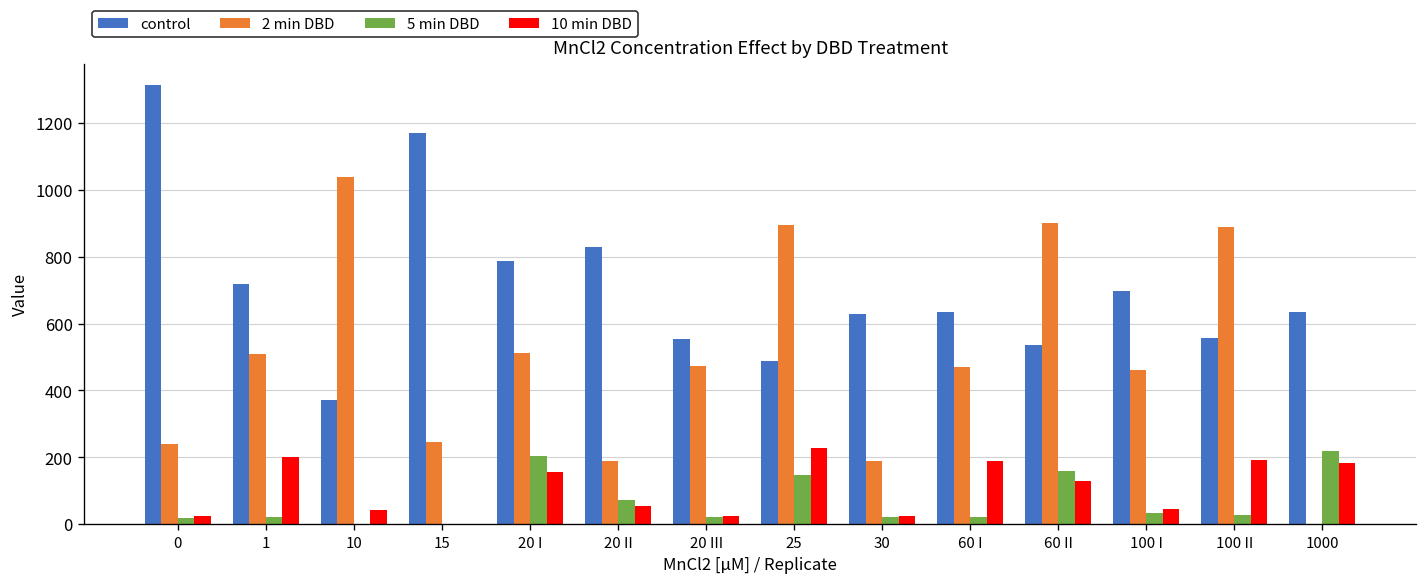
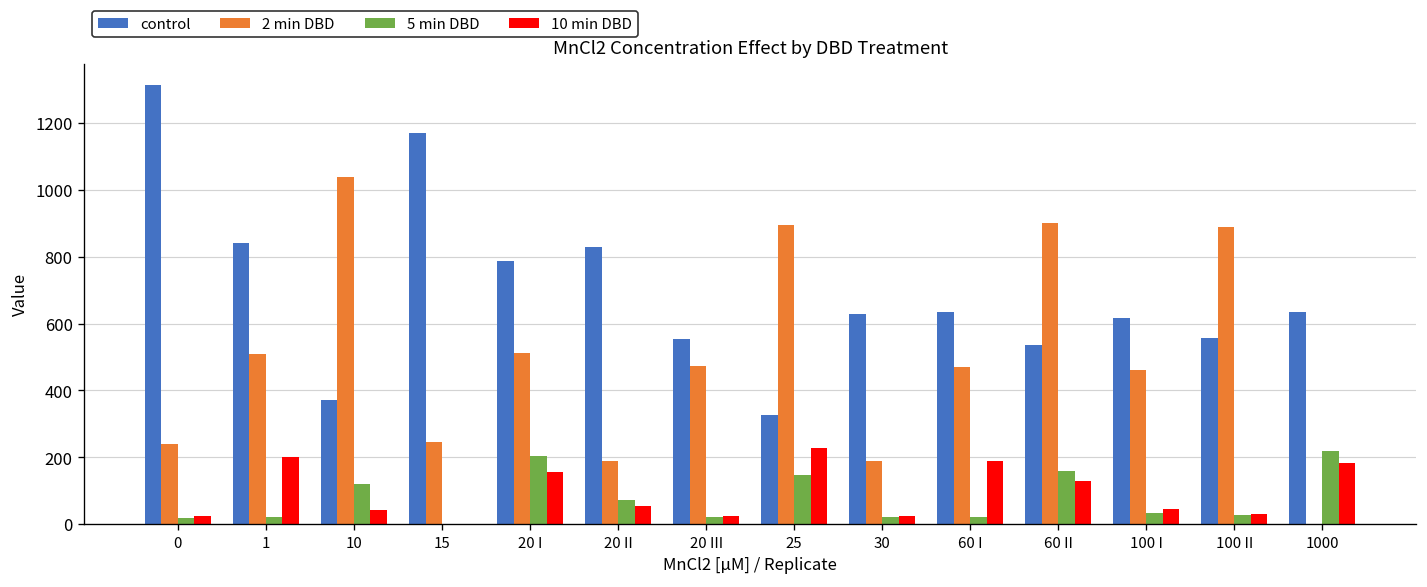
  {
    "control": {
      "0": 1310,
-     "1": 720,
+     "1": 840,
      "10": 370,
      "15": 1170,
      "20 I": 790,
      "20 II": 830,
      "20 III": 550,
-     "25": 490,
+     "25": 330,
      "30": 630,
      "60 I": 630,
      "60 II": 540,
-     "100 I": 700,
+     "100 I": 620,
      "100 II": 560,
      "1000": 630
    },
    "2 min DBD": {
      "0": 240,
      "1": 510,
      "10": 1040,
      "15": 250,
      "20 I": 510,
      "20 II": 190,
      "20 III": 470,
      "25": 900,
      "30": 190,
      "60 I": 470,
      "60 II": 900,
      "100 I": 460,
      "100 II": 890,
      "1000": 0
    },
    "5 min DBD": {
      "0": 20,
      "1": 20,
-     "10": 0,
+     "10": 120,
      "15": 0,
      "20 I": 200,
      "20 II": 70,
      "20 III": 20,
      "25": 150,
      "30": 20,
      "60 I": 20,
      "60 II": 160,
      "100 I": 30,
      "100 II": 30,
      "1000": 220
    },
    "10 min DBD": {
      "0": 20,
      "1": 200,
      "10": 40,
      "15": 0,
      "20 I": 160,
      "20 II": 60,
      "20 III": 20,
      "25": 230,
      "30": 30,
      "60 I": 190,
      "60 II": 130,
      "100 I": 50,
-     "100 II": 190,
+     "100 II": 30,
      "1000": 180
    }
  }
